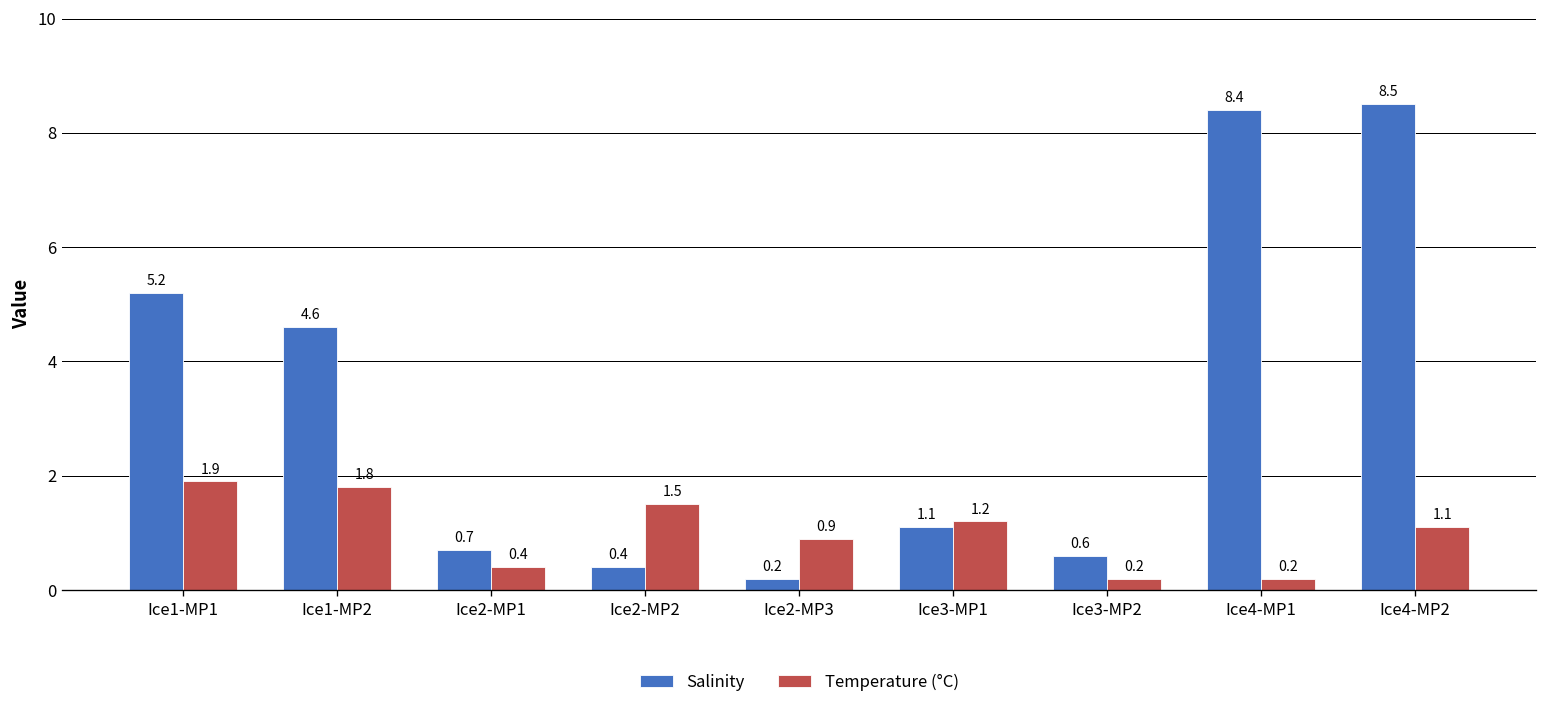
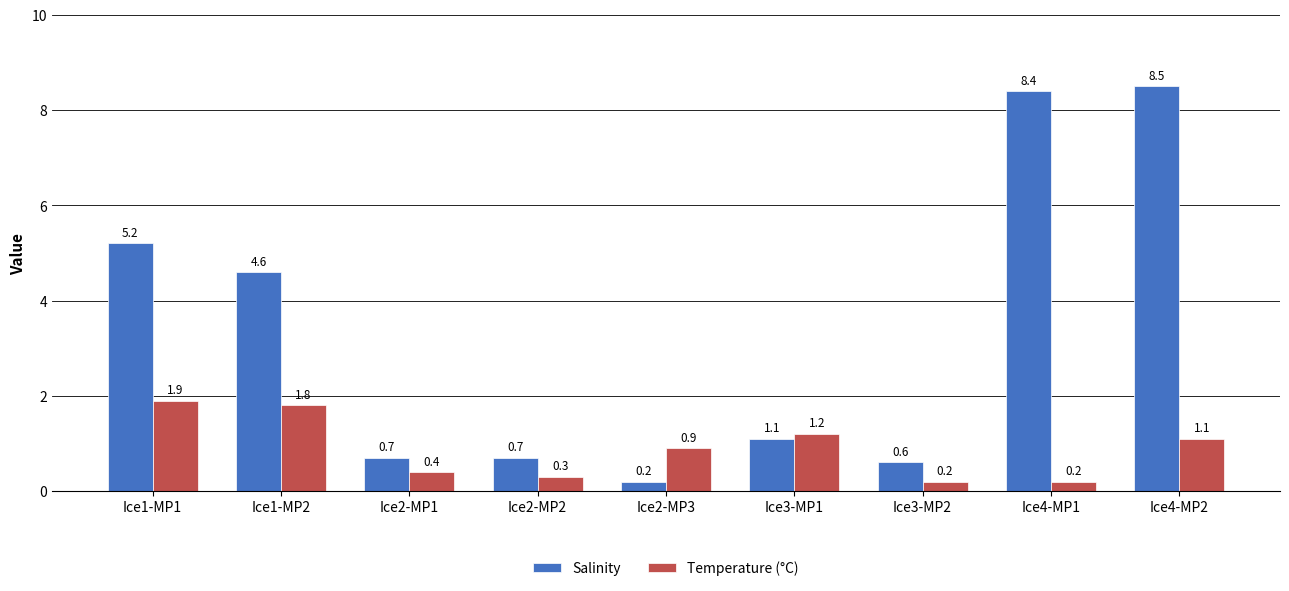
  {
    "Salinity": {
      "Ice1-MP1": 5.2,
      "Ice1-MP2": 4.6,
      "Ice2-MP1": 0.7,
-     "Ice2-MP2": 0.4,
+     "Ice2-MP2": 0.7,
      "Ice2-MP3": 0.2,
      "Ice3-MP1": 1.1,
      "Ice3-MP2": 0.6,
      "Ice4-MP1": 8.4,
      "Ice4-MP2": 8.5
    },
    "Temperature (°C)": {
      "Ice1-MP1": 1.9,
      "Ice1-MP2": 1.8,
      "Ice2-MP1": 0.4,
-     "Ice2-MP2": 1.5,
+     "Ice2-MP2": 0.3,
      "Ice2-MP3": 0.9,
      "Ice3-MP1": 1.2,
      "Ice3-MP2": 0.2,
      "Ice4-MP1": 0.2,
      "Ice4-MP2": 1.1
    }
  }
